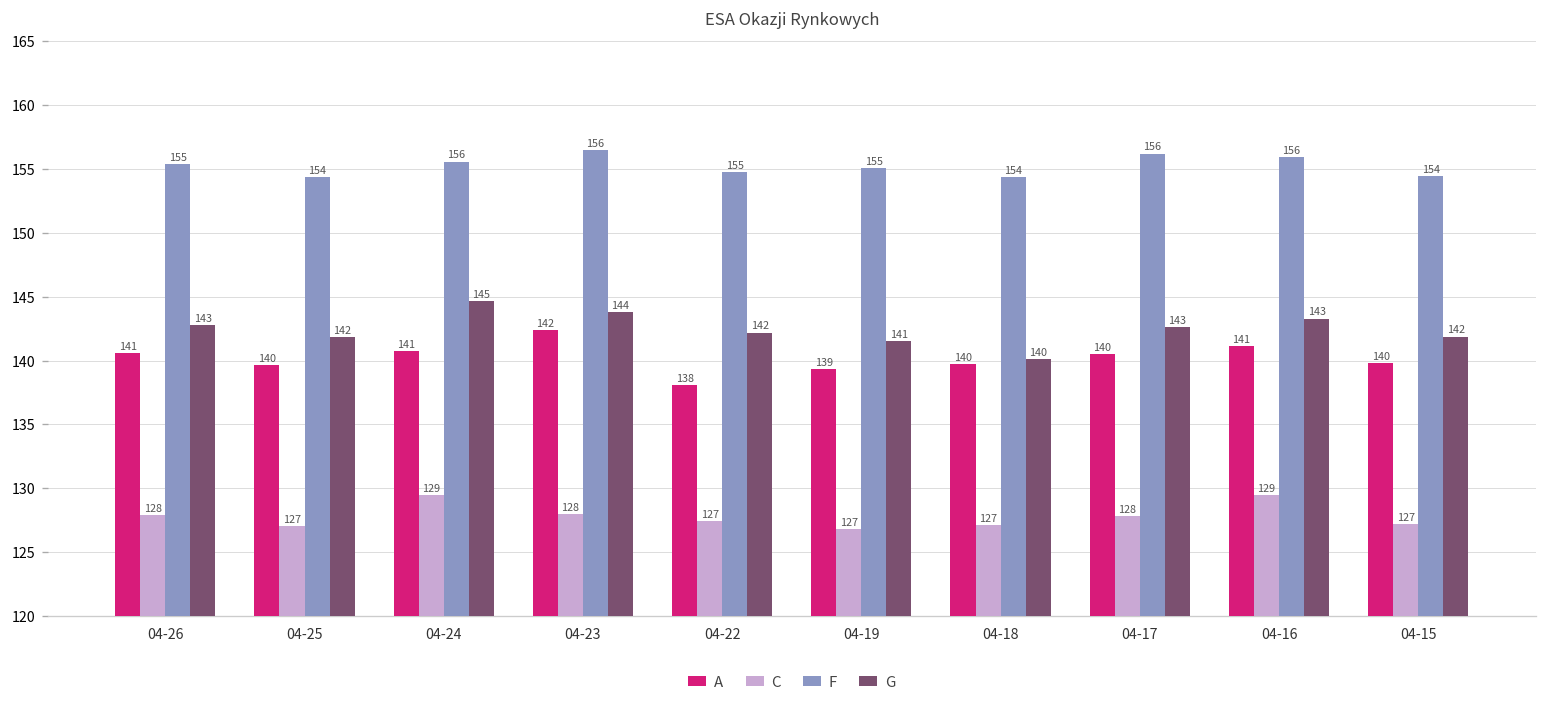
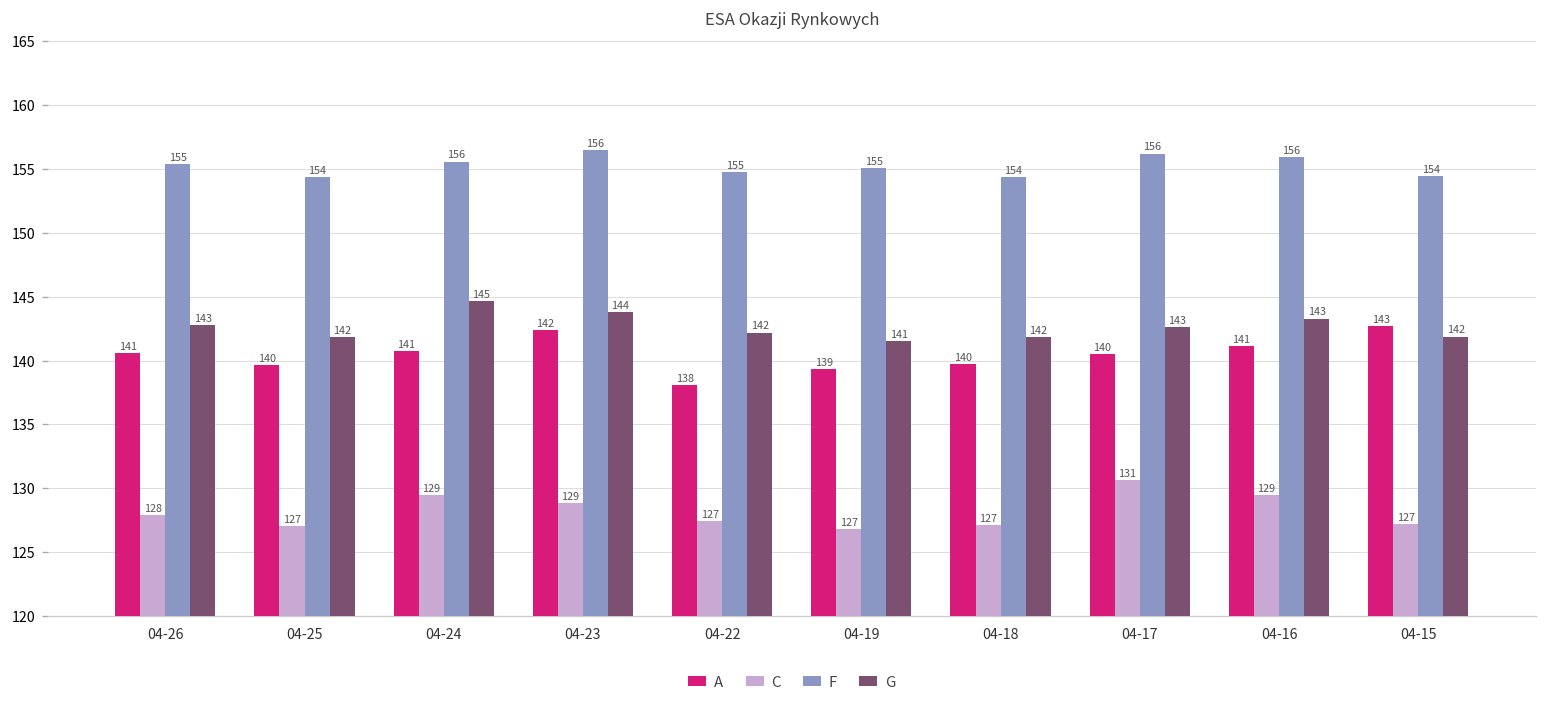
  {
    "A": {
      "04-26": 141,
      "04-25": 140,
      "04-24": 141,
      "04-23": 142,
      "04-22": 138,
      "04-19": 139,
      "04-18": 140,
      "04-17": 140,
      "04-16": 141,
-     "04-15": 140
+     "04-15": 143
    },
    "C": {
      "04-26": 128,
      "04-25": 127,
      "04-24": 129,
-     "04-23": 128,
+     "04-23": 129,
      "04-22": 127,
      "04-19": 127,
      "04-18": 127,
-     "04-17": 128,
+     "04-17": 131,
      "04-16": 129,
      "04-15": 127
    },
    "F": {
      "04-26": 155,
      "04-25": 154,
      "04-24": 156,
      "04-23": 156,
      "04-22": 155,
      "04-19": 155,
      "04-18": 154,
      "04-17": 156,
      "04-16": 156,
      "04-15": 154
    },
    "G": {
      "04-26": 143,
      "04-25": 142,
      "04-24": 145,
      "04-23": 144,
      "04-22": 142,
      "04-19": 141,
-     "04-18": 140,
+     "04-18": 142,
      "04-17": 143,
      "04-16": 143,
      "04-15": 142
    }
  }
